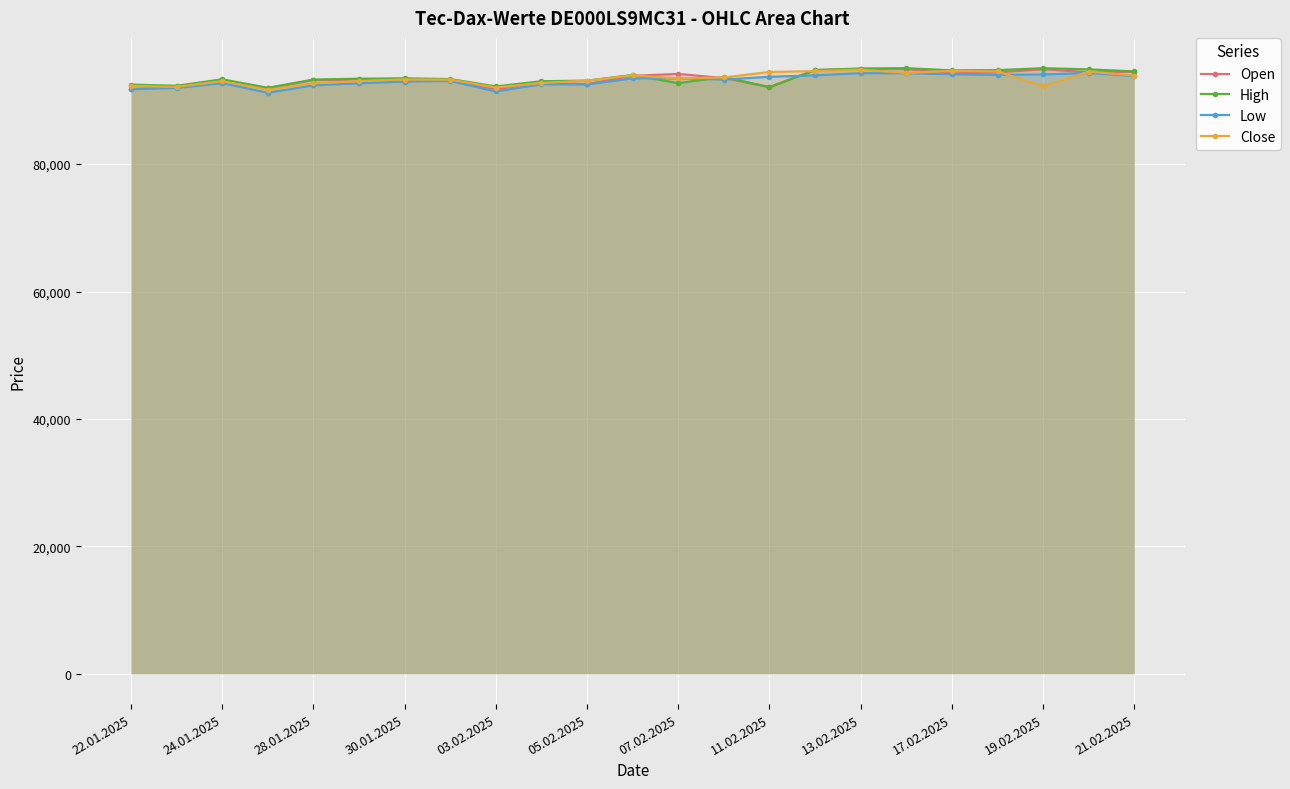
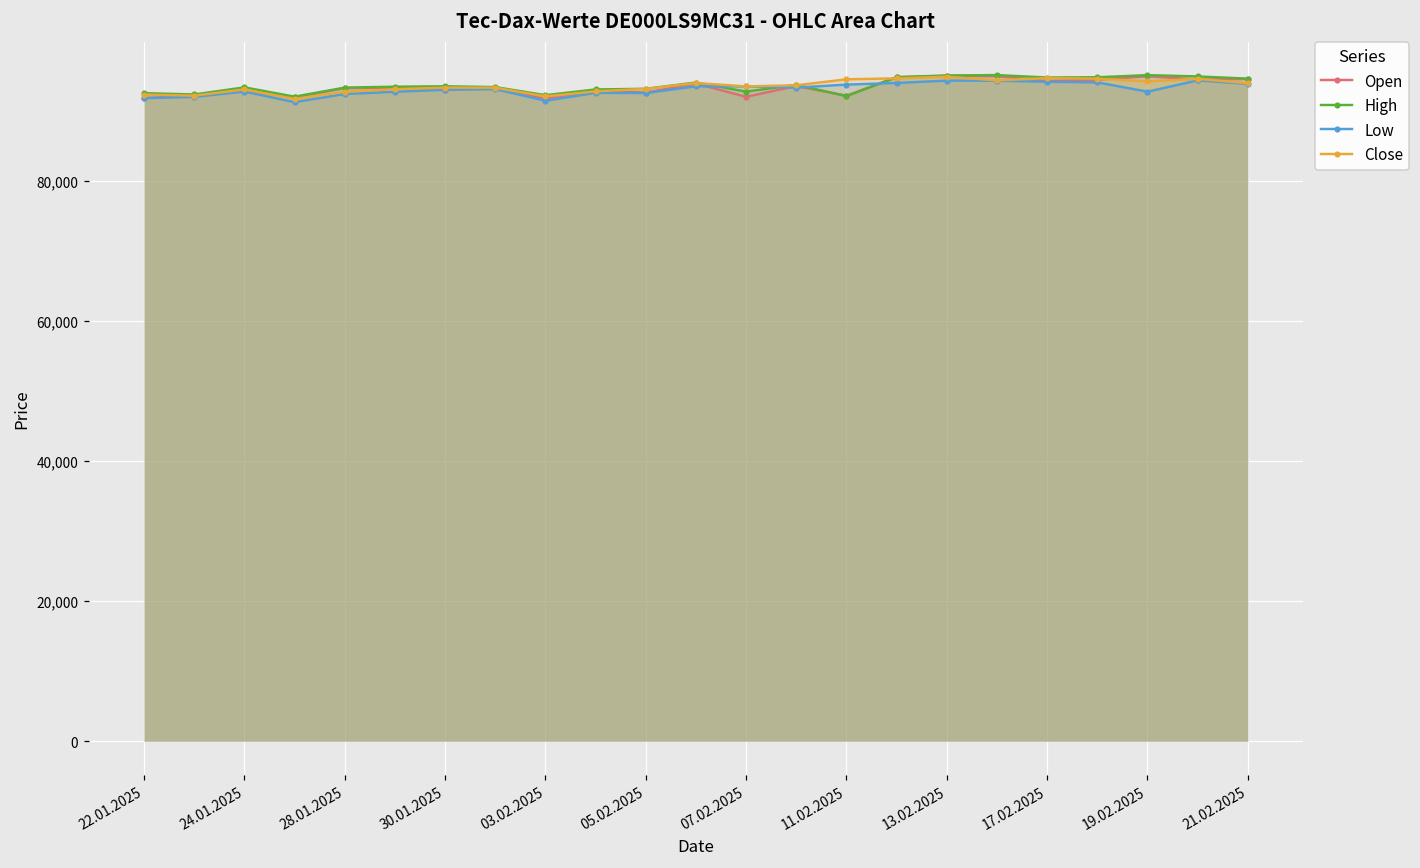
  {
    "Open": {
-     "07.02.2025": "94,000"
+     "07.02.2025": "92,000"
    },
    "High": {
      "07.02.2025": "93,000"
    },
    "Low": {
      "11.02.2025": "94,000",
      "13.02.2025": "94,000",
-     "19.02.2025": "94,000"
+     "19.02.2025": "93,000"
    },
    "Close": {
      "11.02.2025": "94,000",
-     "19.02.2025": "92,000"
+     "19.02.2025": "94,000"
    }
  }
